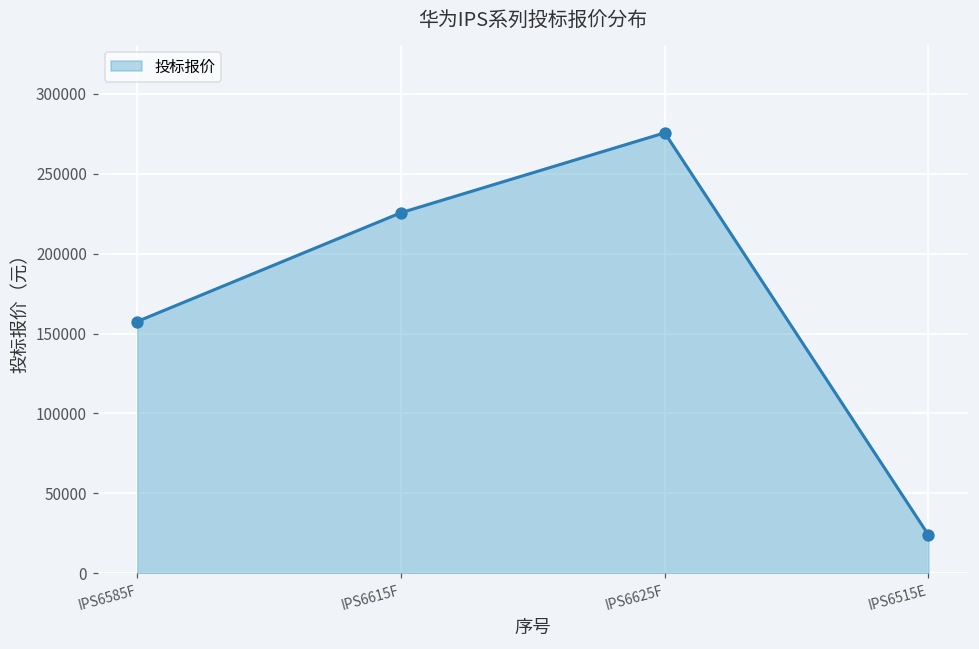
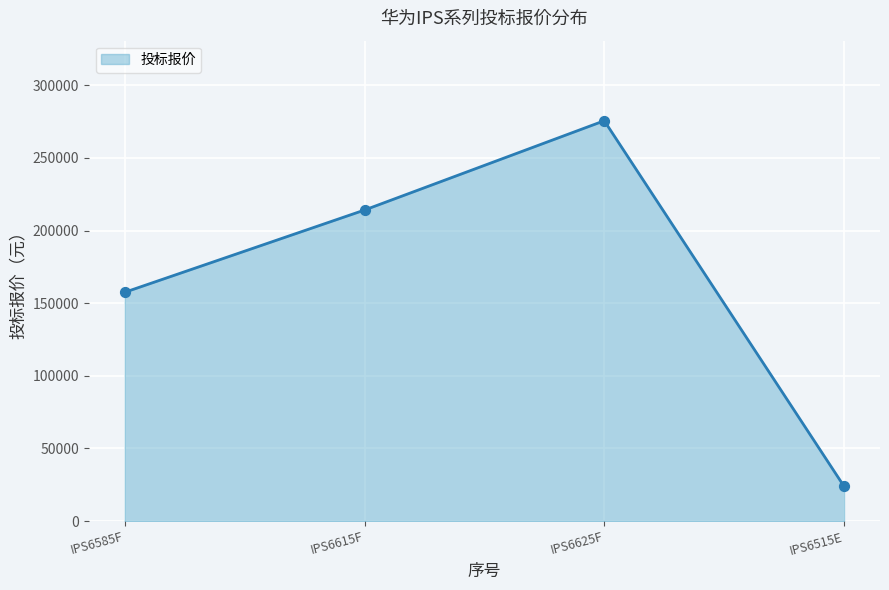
  {
    "IPS6585F": 158000,
-   "IPS6615F": 226000,
+   "IPS6615F": 214000,
    "IPS6625F": 276000,
    "IPS6515E": 24000
  }
